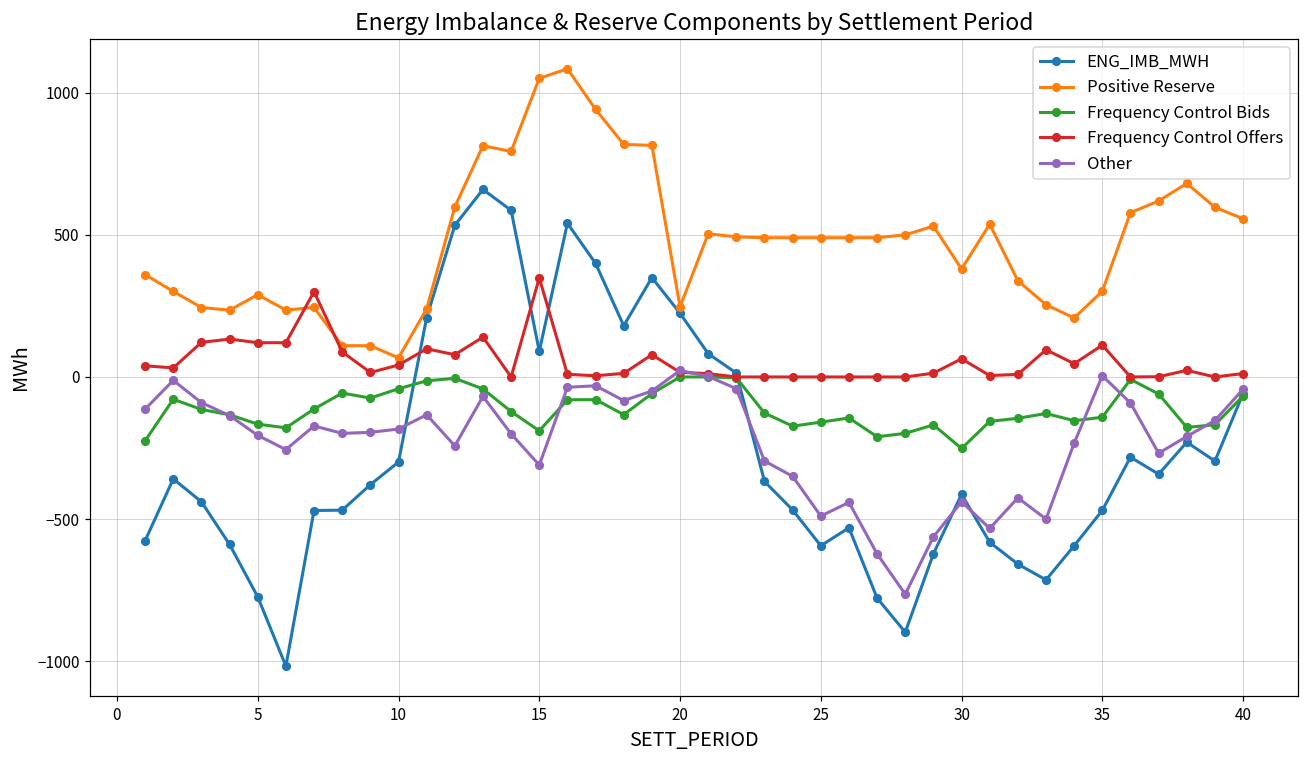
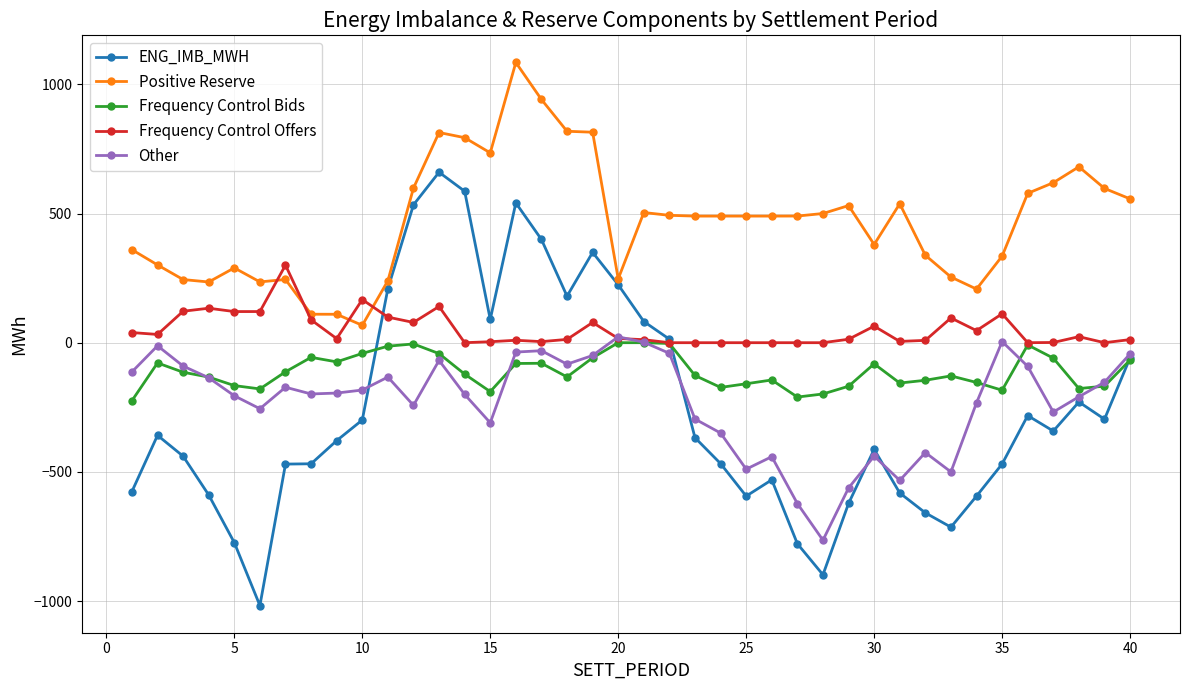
  {
    "ENG_IMB_MWH": {
      "5": -770,
      "10": -300,
      "15": 90,
      "20": 220,
      "25": -590,
      "30": -410,
      "35": -470
    },
    "Positive Reserve": {
      "5": 290,
      "10": 70,
-     "15": 1050,
+     "15": 730,
      "20": 250,
      "25": 490,
      "30": 380,
-     "35": 300,
+     "35": 340,
      "40": 560
    },
    "Frequency Control Bids": {
      "5": -170,
      "10": -40,
      "15": -190,
      "20": 0,
      "25": -160,
-     "30": -250,
-     "35": -140
+     "30": -80,
+     "35": -180
    },
    "Frequency Control Offers": {
      "5": 120,
-     "10": 40,
-     "15": 350,
+     "10": 170,
+     "15": 0,
      "25": 0,
      "30": 60,
      "35": 110,
      "40": 10
    },
    "Other": {
      "5": -210,
      "10": -180,
      "15": -310,
      "25": -490,
      "30": -440,
      "35": 0,
      "40": -40
    }
  }
